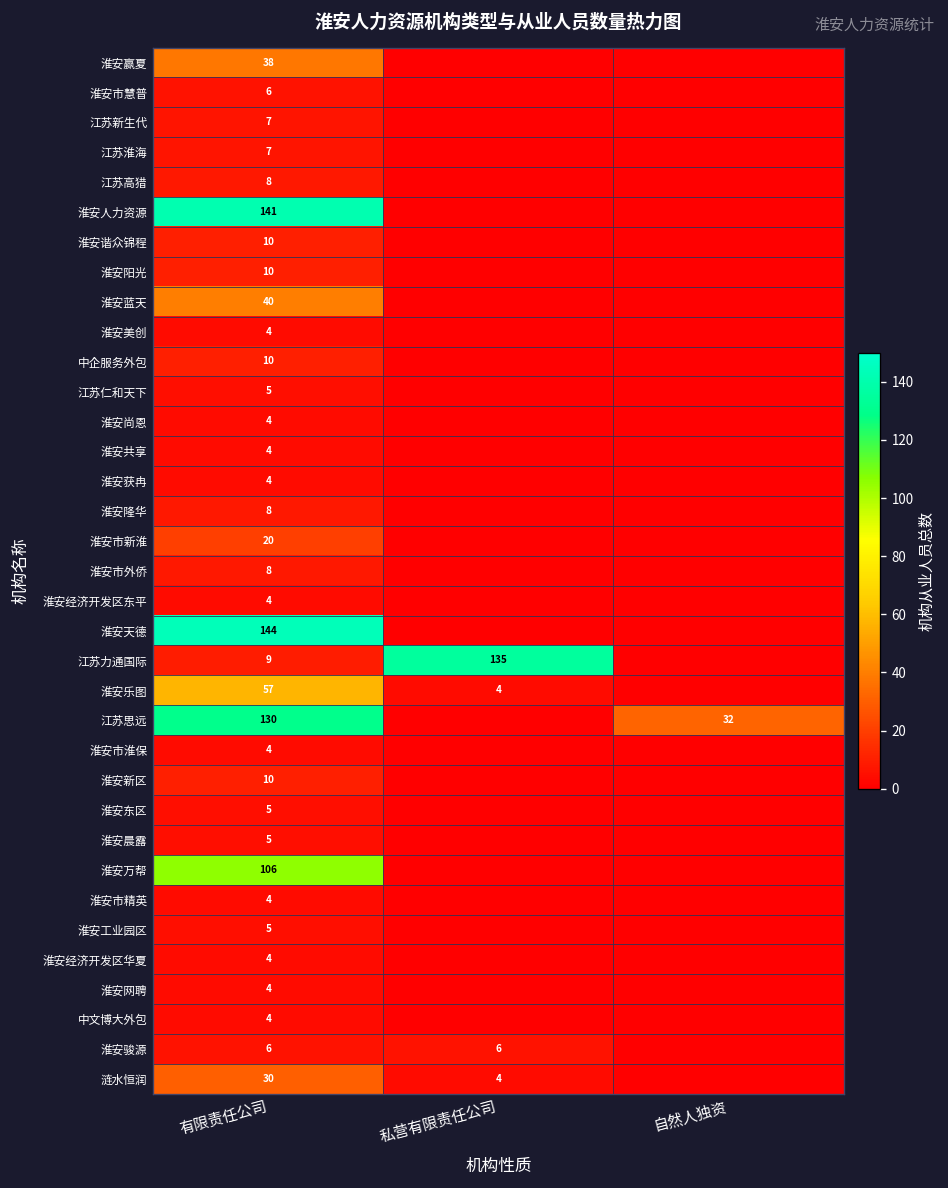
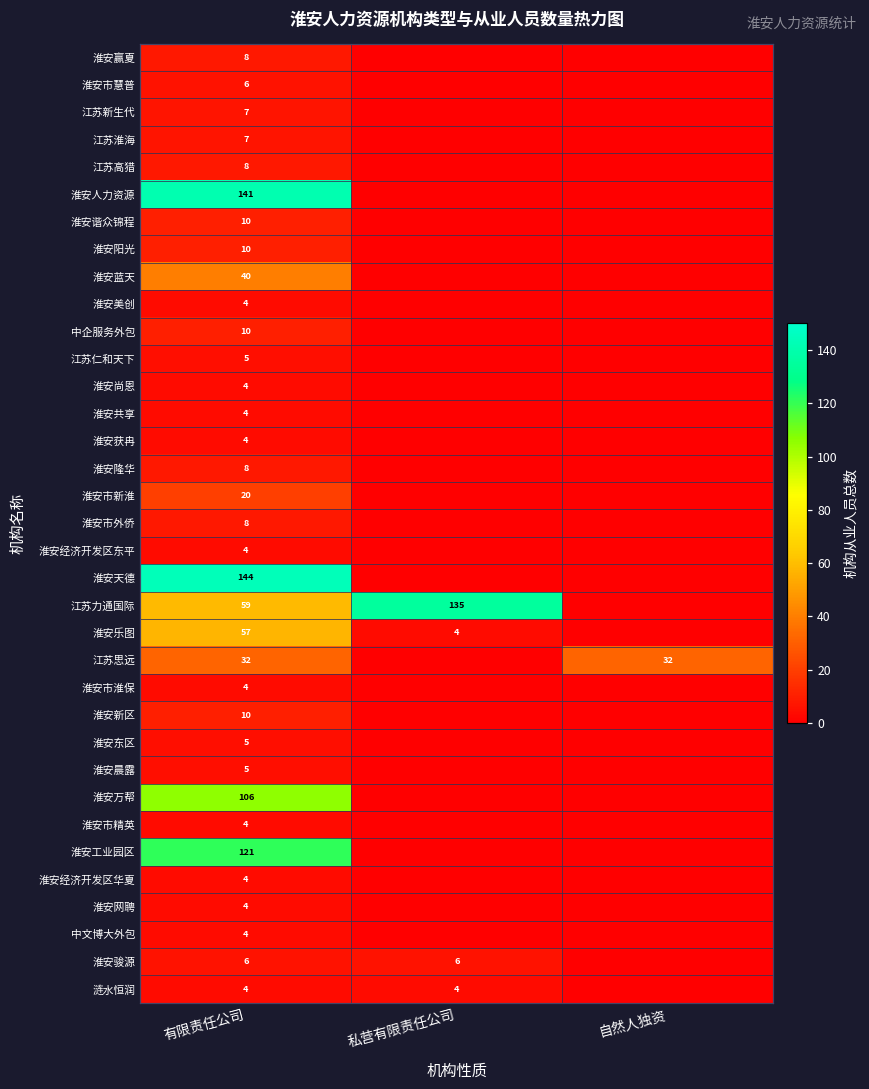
  {
    "淮安赢夏": {
-     "有限责任公司": 38
+     "有限责任公司": 8
    },
    "淮安市慧普": {
      "有限责任公司": 6
    },
    "江苏新生代": {
      "有限责任公司": 7
    },
    "江苏淮海": {
      "有限责任公司": 7
    },
    "江苏高猎": {
      "有限责任公司": 8
    },
    "淮安人力资源": {
      "有限责任公司": 141
    },
    "淮安谐众锦程": {
      "有限责任公司": 10
    },
    "淮安阳光": {
      "有限责任公司": 10
    },
    "淮安蓝天": {
      "有限责任公司": 40
    },
    "淮安美创": {
      "有限责任公司": 4
    },
    "中企服务外包": {
      "有限责任公司": 10
    },
    "江苏仁和天下": {
      "有限责任公司": 5
    },
    "淮安尚恩": {
      "有限责任公司": 4
    },
    "淮安共享": {
      "有限责任公司": 4
    },
    "淮安获冉": {
      "有限责任公司": 4
    },
    "淮安隆华": {
      "有限责任公司": 8
    },
    "淮安市新淮": {
      "有限责任公司": 20
    },
    "淮安市外侨": {
      "有限责任公司": 8
    },
    "淮安经济开发区东平": {
      "有限责任公司": 4
    },
    "淮安天德": {
      "有限责任公司": 144
    },
    "江苏力通国际": {
-     "有限责任公司": 9,
+     "有限责任公司": 59,
      "私营有限责任公司": 135
    },
    "淮安乐图": {
      "有限责任公司": 57,
      "私营有限责任公司": 4
    },
    "江苏思远": {
-     "有限责任公司": 130,
+     "有限责任公司": 32,
      "自然人独资": 32
    },
    "淮安市淮保": {
      "有限责任公司": 4
    },
    "淮安新区": {
      "有限责任公司": 10
    },
    "淮安东区": {
      "有限责任公司": 5
    },
    "淮安晨露": {
      "有限责任公司": 5
    },
    "淮安万帮": {
      "有限责任公司": 106
    },
    "淮安市精英": {
      "有限责任公司": 4
    },
    "淮安工业园区": {
-     "有限责任公司": 5
+     "有限责任公司": 121
    },
    "淮安经济开发区华夏": {
      "有限责任公司": 4
    },
    "淮安网聘": {
      "有限责任公司": 4
    },
    "中文博大外包": {
      "有限责任公司": 4
    },
    "淮安骏源": {
      "有限责任公司": 6,
      "私营有限责任公司": 6
    },
    "涟水恒润": {
-     "有限责任公司": 30,
+     "有限责任公司": 4,
      "私营有限责任公司": 4
    }
  }
